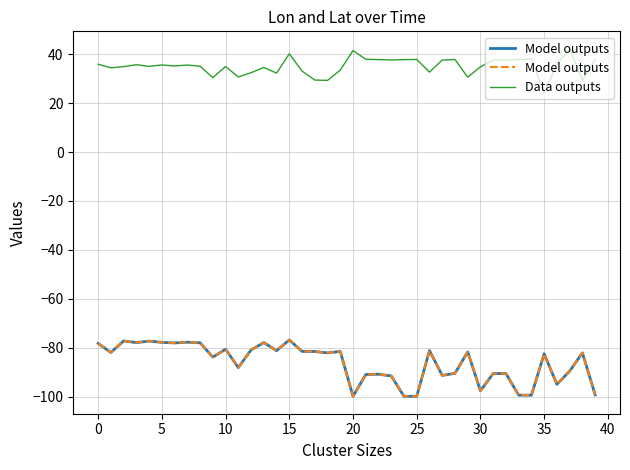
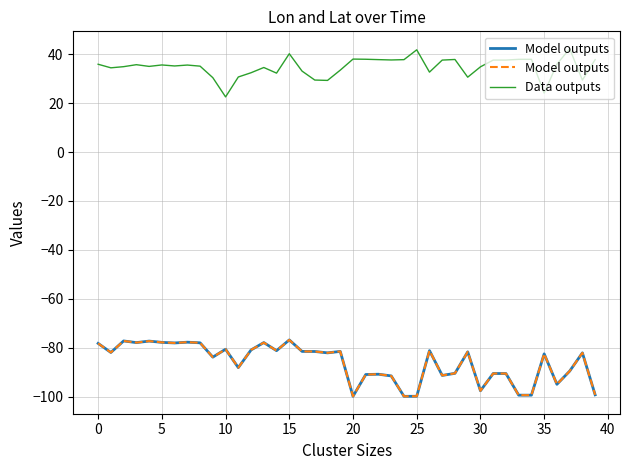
  {
    "Model outputs": {
      "0": -78,
      "5": -78,
      "10": -81,
      "15": -77,
      "20": -100,
      "25": -100,
      "30": -98,
      "35": -83
    },
    "Data outputs": {
      "0": 36,
      "5": 36,
-     "10": 35,
+     "10": 23,
      "15": 40,
-     "20": 42,
-     "25": 38,
+     "20": 38,
+     "25": 42,
      "30": 35
    }
  }
